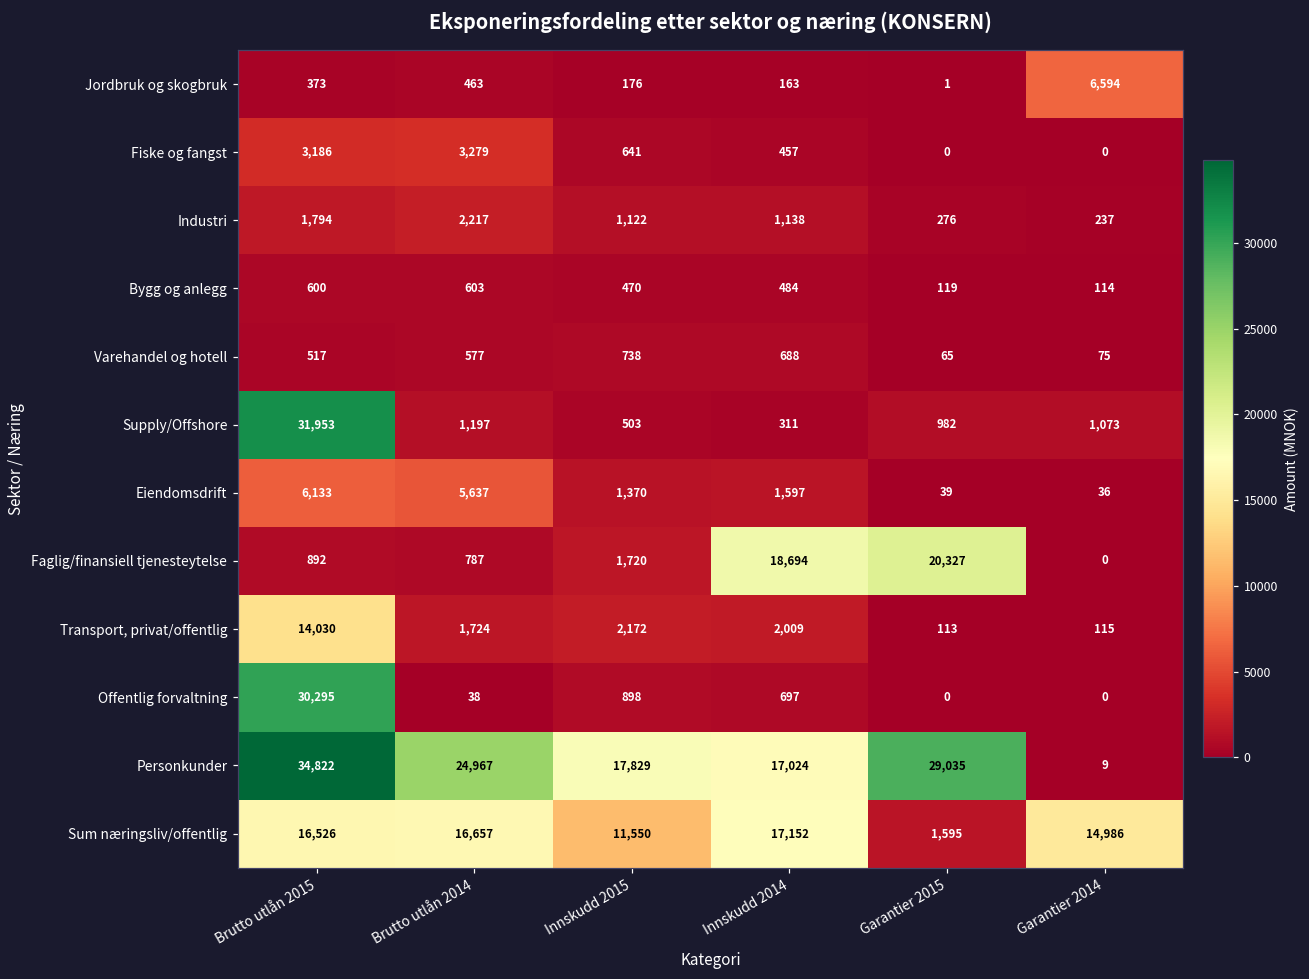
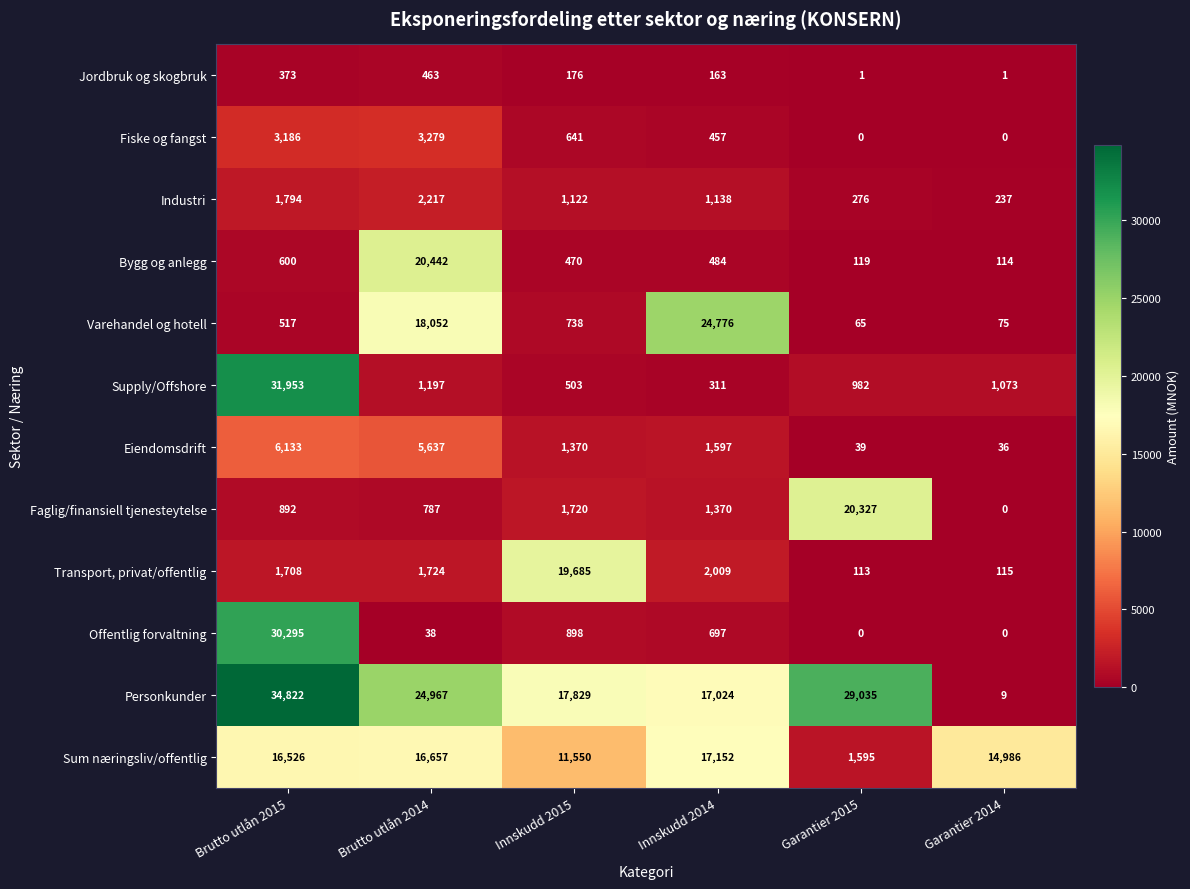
  {
    "Jordbruk og skogbruk": {
      "Brutto utlån 2015": "373",
      "Brutto utlån 2014": "463",
      "Innskudd 2015": "176",
      "Innskudd 2014": "163",
      "Garantier 2015": "1",
-     "Garantier 2014": "6,594"
+     "Garantier 2014": "1"
    },
    "Fiske og fangst": {
      "Brutto utlån 2015": "3,186",
      "Brutto utlån 2014": "3,279",
      "Innskudd 2015": "641",
      "Innskudd 2014": "457",
      "Garantier 2015": "0",
      "Garantier 2014": "0"
    },
    "Industri": {
      "Brutto utlån 2015": "1,794",
      "Brutto utlån 2014": "2,217",
      "Innskudd 2015": "1,122",
      "Innskudd 2014": "1,138",
      "Garantier 2015": "276",
      "Garantier 2014": "237"
    },
    "Bygg og anlegg": {
      "Brutto utlån 2015": "600",
-     "Brutto utlån 2014": "603",
+     "Brutto utlån 2014": "20,442",
      "Innskudd 2015": "470",
      "Innskudd 2014": "484",
      "Garantier 2015": "119",
      "Garantier 2014": "114"
    },
    "Varehandel og hotell": {
      "Brutto utlån 2015": "517",
-     "Brutto utlån 2014": "577",
+     "Brutto utlån 2014": "18,052",
      "Innskudd 2015": "738",
-     "Innskudd 2014": "688",
+     "Innskudd 2014": "24,776",
      "Garantier 2015": "65",
      "Garantier 2014": "75"
    },
    "Supply/Offshore": {
      "Brutto utlån 2015": "31,953",
      "Brutto utlån 2014": "1,197",
      "Innskudd 2015": "503",
      "Innskudd 2014": "311",
      "Garantier 2015": "982",
      "Garantier 2014": "1,073"
    },
    "Eiendomsdrift": {
      "Brutto utlån 2015": "6,133",
      "Brutto utlån 2014": "5,637",
      "Innskudd 2015": "1,370",
      "Innskudd 2014": "1,597",
      "Garantier 2015": "39",
      "Garantier 2014": "36"
    },
    "Faglig/finansiell tjenesteytelse": {
      "Brutto utlån 2015": "892",
      "Brutto utlån 2014": "787",
      "Innskudd 2015": "1,720",
-     "Innskudd 2014": "18,694",
+     "Innskudd 2014": "1,370",
      "Garantier 2015": "20,327",
      "Garantier 2014": "0"
    },
    "Transport, privat/offentlig": {
-     "Brutto utlån 2015": "14,030",
+     "Brutto utlån 2015": "1,708",
      "Brutto utlån 2014": "1,724",
-     "Innskudd 2015": "2,172",
+     "Innskudd 2015": "19,685",
      "Innskudd 2014": "2,009",
      "Garantier 2015": "113",
      "Garantier 2014": "115"
    },
    "Offentlig forvaltning": {
      "Brutto utlån 2015": "30,295",
      "Brutto utlån 2014": "38",
      "Innskudd 2015": "898",
      "Innskudd 2014": "697",
      "Garantier 2015": "0",
      "Garantier 2014": "0"
    },
    "Personkunder": {
      "Brutto utlån 2015": "34,822",
      "Brutto utlån 2014": "24,967",
      "Innskudd 2015": "17,829",
      "Innskudd 2014": "17,024",
      "Garantier 2015": "29,035",
      "Garantier 2014": "9"
    },
    "Sum næringsliv/offentlig": {
      "Brutto utlån 2015": "16,526",
      "Brutto utlån 2014": "16,657",
      "Innskudd 2015": "11,550",
      "Innskudd 2014": "17,152",
      "Garantier 2015": "1,595",
      "Garantier 2014": "14,986"
    }
  }
